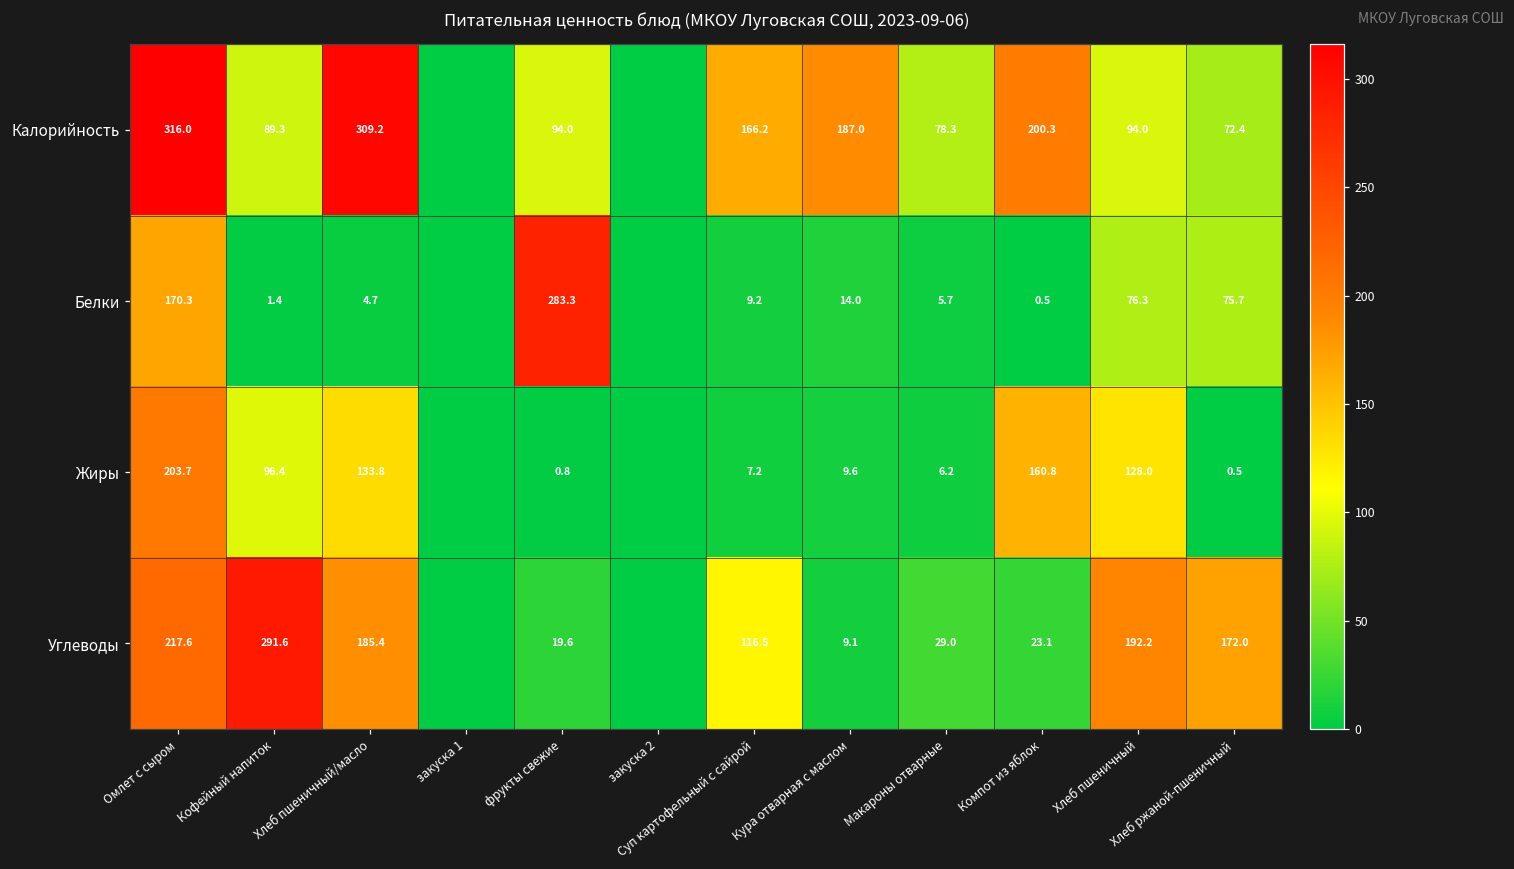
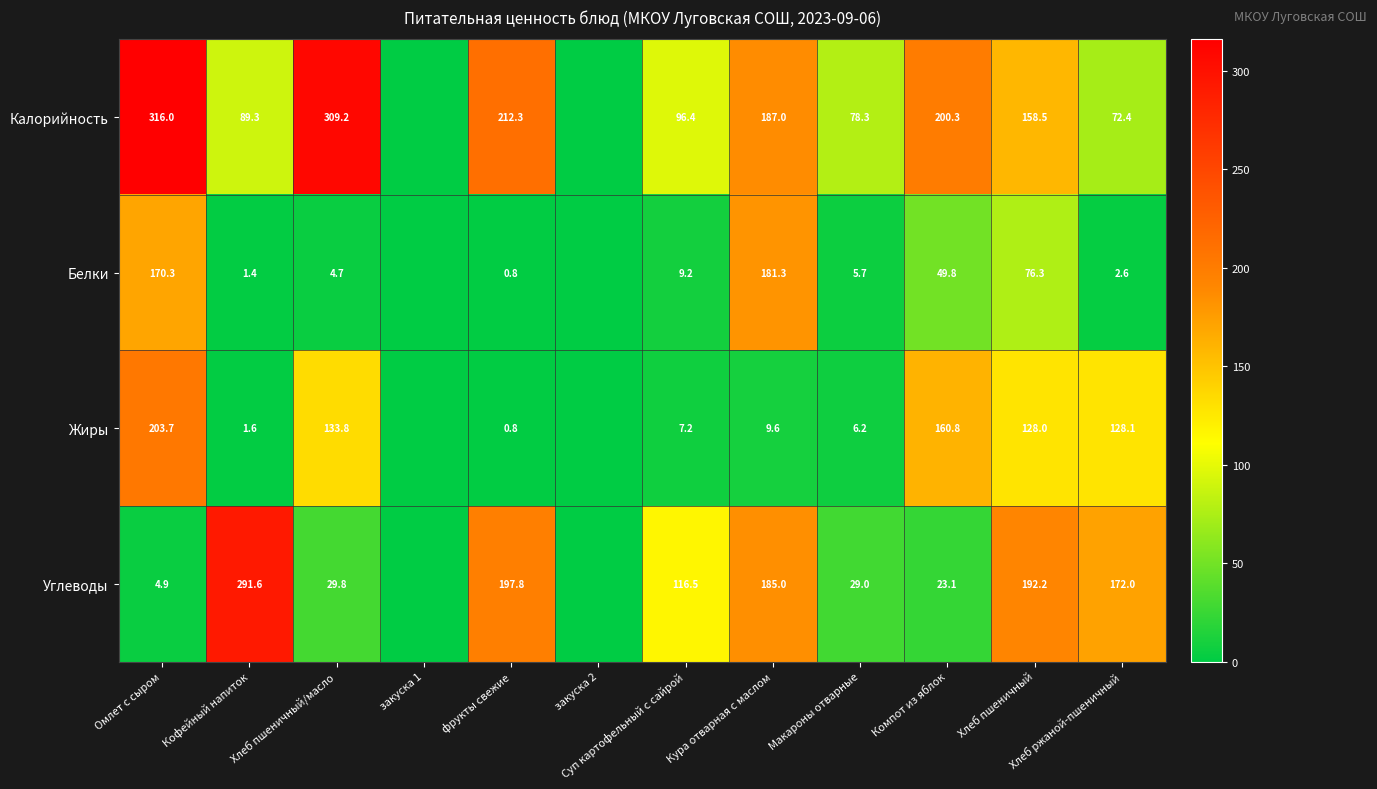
  {
    "Калорийность": {
      "Омлет с сыром": 316.0,
      "Кофейный напиток": 89.3,
      "Хлеб пшеничный/масло": 309.2,
-     "фрукты свежие": 94.0,
-     "Суп картофельный с сайрой": 166.2,
+     "фрукты свежие": 212.3,
+     "Суп картофельный с сайрой": 96.4,
      "Кура отварная с маслом": 187.0,
      "Макароны отварные": 78.3,
      "Компот из яблок": 200.3,
-     "Хлеб пшеничный": 94.0,
+     "Хлеб пшеничный": 158.5,
      "Хлеб ржаной-пшеничный": 72.4
    },
    "Белки": {
      "Омлет с сыром": 170.3,
      "Кофейный напиток": 1.4,
      "Хлеб пшеничный/масло": 4.7,
-     "фрукты свежие": 283.3,
+     "фрукты свежие": 0.8,
      "Суп картофельный с сайрой": 9.2,
-     "Кура отварная с маслом": 14.0,
+     "Кура отварная с маслом": 181.3,
      "Макароны отварные": 5.7,
-     "Компот из яблок": 0.5,
+     "Компот из яблок": 49.8,
      "Хлеб пшеничный": 76.3,
-     "Хлеб ржаной-пшеничный": 75.7
+     "Хлеб ржаной-пшеничный": 2.6
    },
    "Жиры": {
      "Омлет с сыром": 203.7,
-     "Кофейный напиток": 96.4,
+     "Кофейный напиток": 1.6,
      "Хлеб пшеничный/масло": 133.8,
      "фрукты свежие": 0.8,
      "Суп картофельный с сайрой": 7.2,
      "Кура отварная с маслом": 9.6,
      "Макароны отварные": 6.2,
      "Компот из яблок": 160.8,
      "Хлеб пшеничный": 128.0,
-     "Хлеб ржаной-пшеничный": 0.5
+     "Хлеб ржаной-пшеничный": 128.1
    },
    "Углеводы": {
-     "Омлет с сыром": 217.6,
+     "Омлет с сыром": 4.9,
      "Кофейный напиток": 291.6,
-     "Хлеб пшеничный/масло": 185.4,
-     "фрукты свежие": 19.6,
+     "Хлеб пшеничный/масло": 29.8,
+     "фрукты свежие": 197.8,
      "Суп картофельный с сайрой": 116.5,
-     "Кура отварная с маслом": 9.1,
+     "Кура отварная с маслом": 185.0,
      "Макароны отварные": 29.0,
      "Компот из яблок": 23.1,
      "Хлеб пшеничный": 192.2,
      "Хлеб ржаной-пшеничный": 172.0
    }
  }
